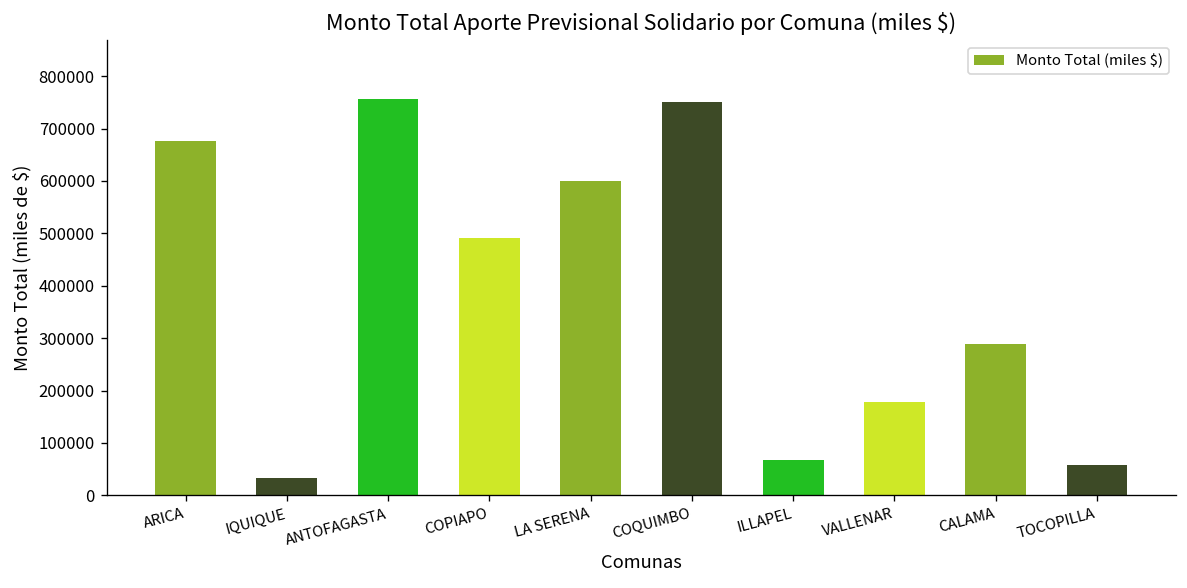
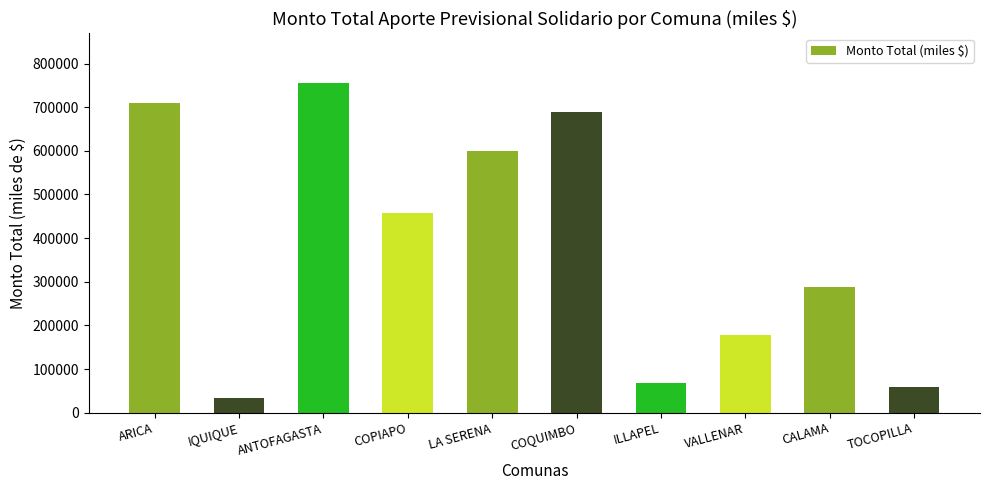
  {
-   "ARICA": 680000,
+   "ARICA": 710000,
    "IQUIQUE": 30000,
    "ANTOFAGASTA": 760000,
-   "COPIAPO": 490000,
+   "COPIAPO": 460000,
    "LA SERENA": 600000,
-   "COQUIMBO": 750000,
+   "COQUIMBO": 690000,
    "ILLAPEL": 70000,
    "VALLENAR": 180000,
    "CALAMA": 290000,
    "TOCOPILLA": 60000
  }
